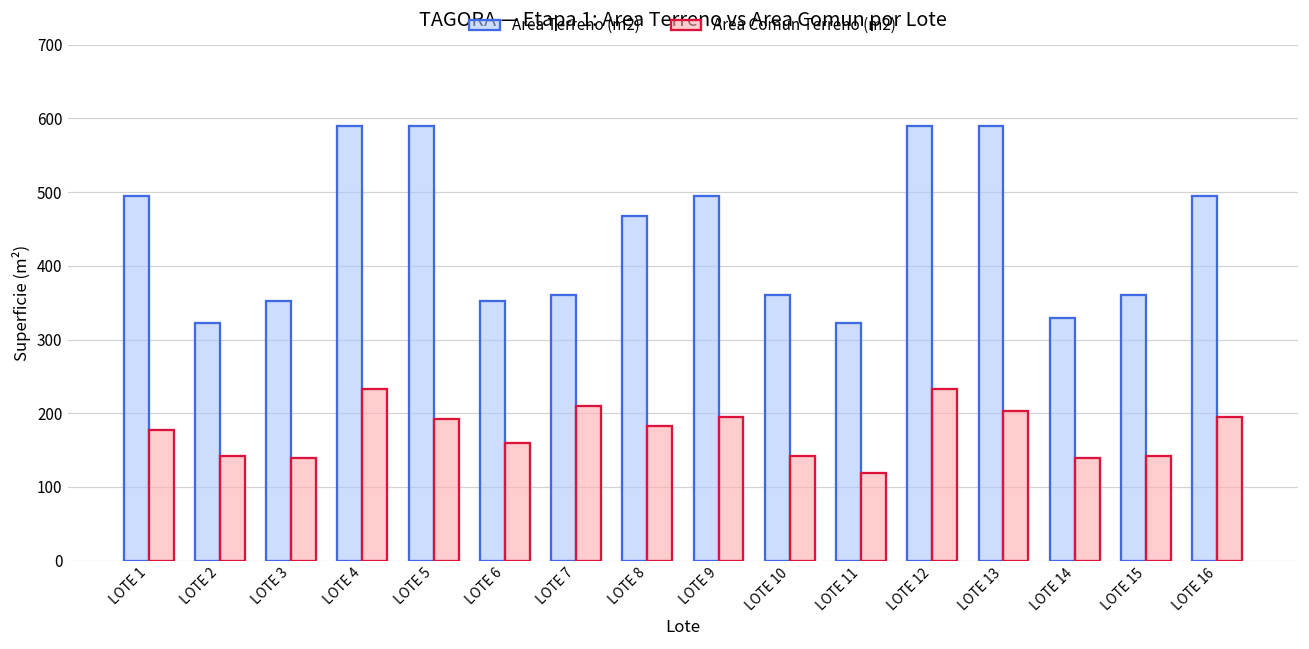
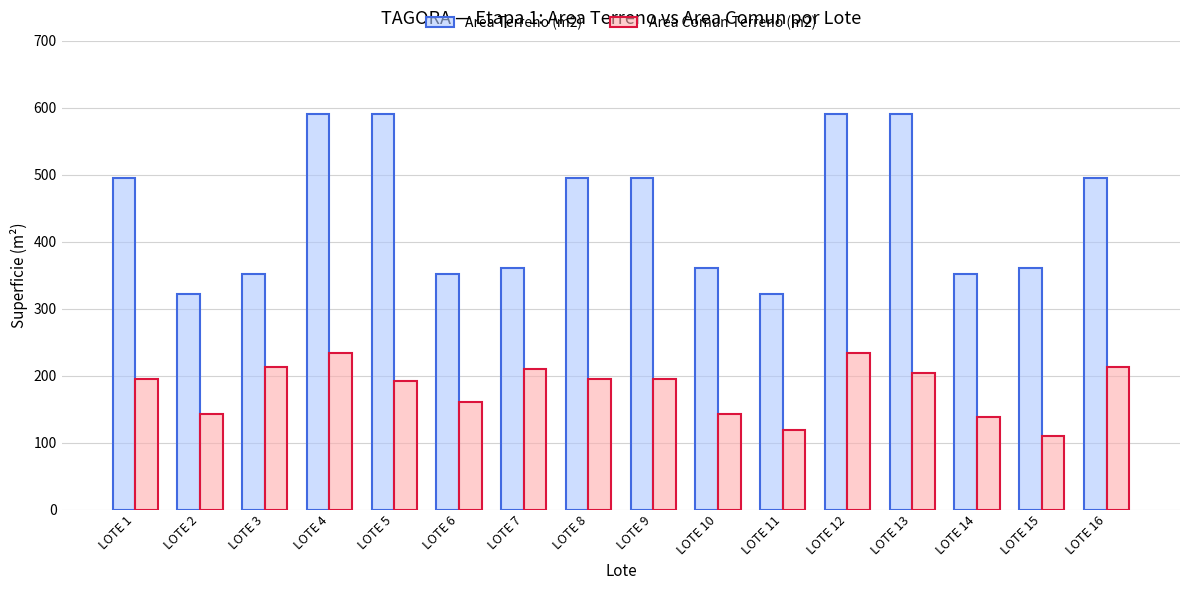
  {
    "Area Terreno (m2)": {
      "LOTE 1": 500,
      "LOTE 2": 320,
      "LOTE 3": 350,
      "LOTE 4": 590,
      "LOTE 5": 590,
      "LOTE 6": 350,
      "LOTE 7": 360,
-     "LOTE 8": 470,
+     "LOTE 8": 500,
      "LOTE 9": 500,
      "LOTE 10": 360,
      "LOTE 11": 320,
      "LOTE 12": 590,
      "LOTE 13": 590,
-     "LOTE 14": 330,
+     "LOTE 14": 350,
      "LOTE 15": 360,
      "LOTE 16": 500
    },
    "Area Comun Terreno (m2)": {
-     "LOTE 1": 180,
+     "LOTE 1": 200,
      "LOTE 2": 140,
-     "LOTE 3": 140,
+     "LOTE 3": 210,
      "LOTE 4": 230,
      "LOTE 5": 190,
      "LOTE 6": 160,
      "LOTE 7": 210,
-     "LOTE 8": 180,
+     "LOTE 8": 200,
      "LOTE 9": 200,
      "LOTE 10": 140,
      "LOTE 11": 120,
      "LOTE 12": 230,
      "LOTE 13": 200,
      "LOTE 14": 140,
-     "LOTE 15": 140,
-     "LOTE 16": 200
+     "LOTE 15": 110,
+     "LOTE 16": 210
    }
  }
